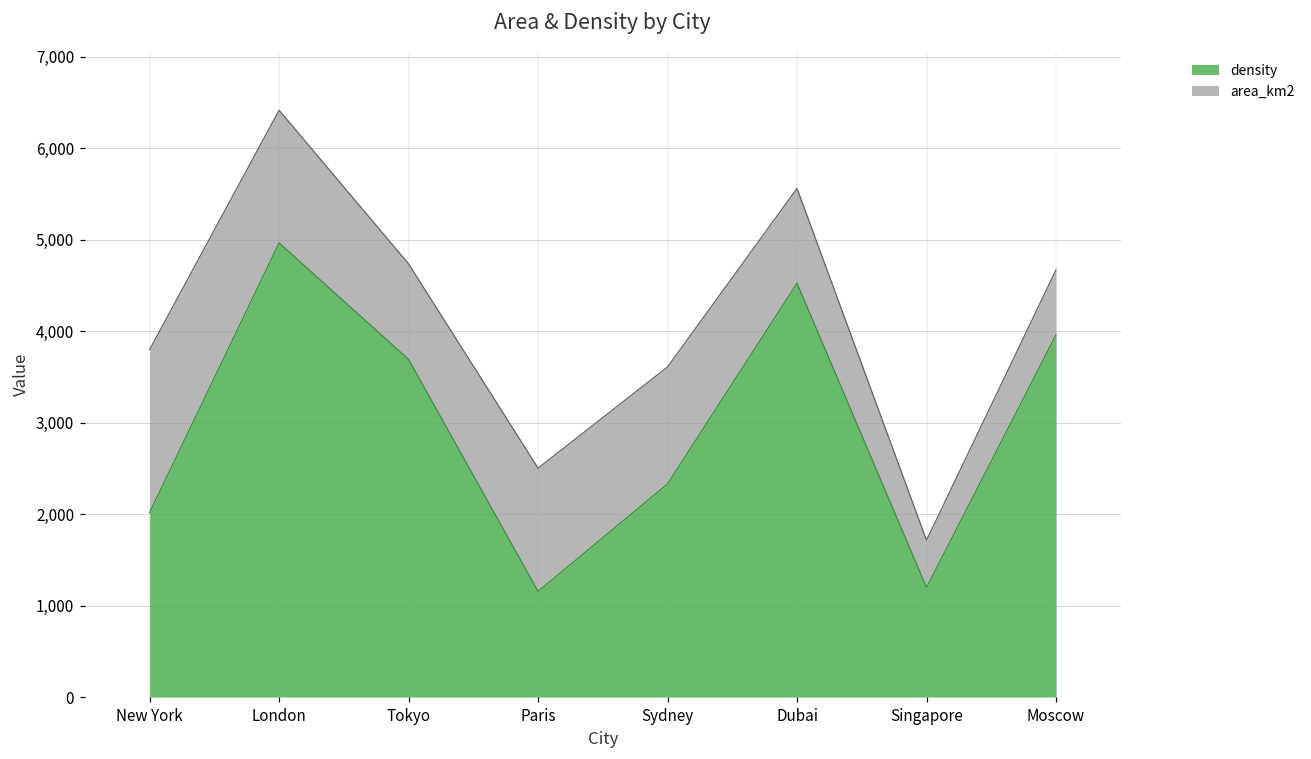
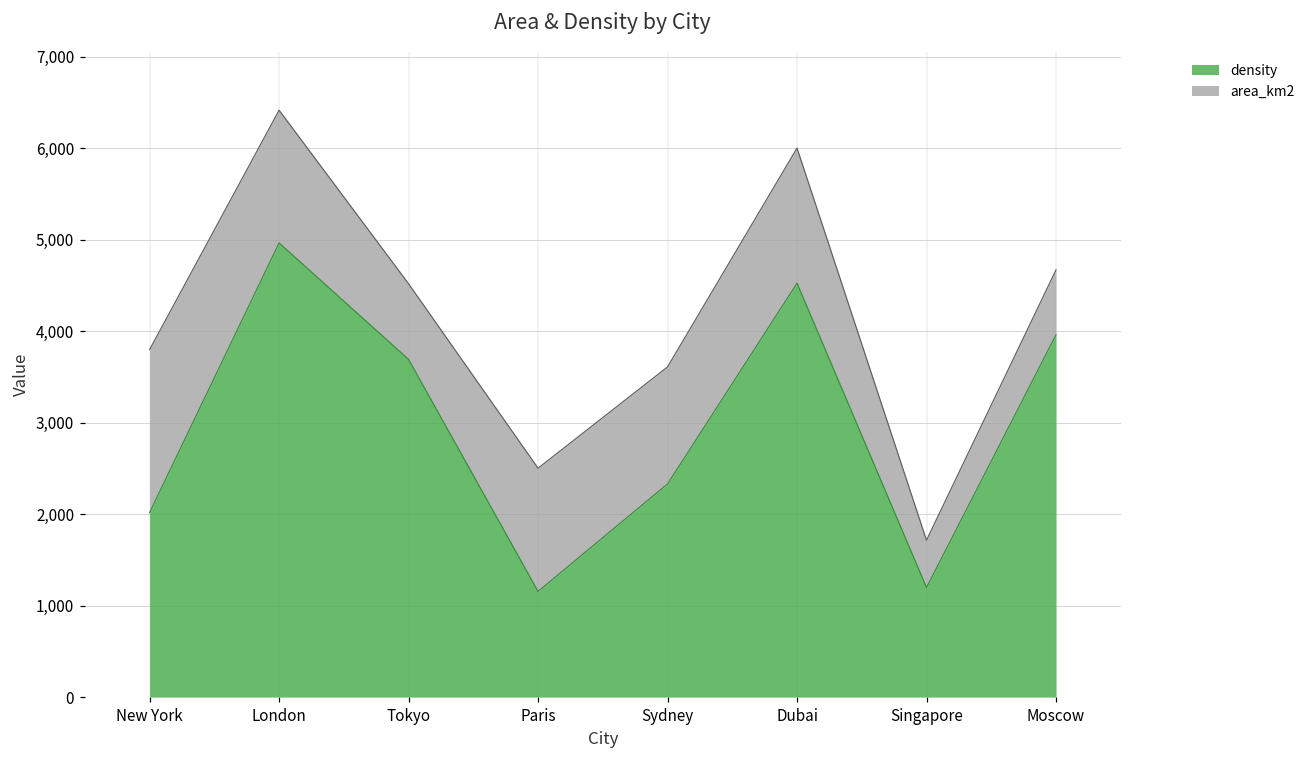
  {
    "density": {
      "New York": "2,000",
      "London": "5,000",
      "Tokyo": "3,700",
      "Paris": "1,200",
      "Sydney": "2,300",
      "Dubai": "4,500",
      "Singapore": "1,200",
      "Moscow": "4,000"
    },
    "area_km2": {
      "New York": "1,800",
      "London": "1,500",
-     "Tokyo": "1,000",
+     "Tokyo": "800",
      "Paris": "1,300",
      "Sydney": "1,300",
-     "Dubai": "1,000",
+     "Dubai": "1,500",
      "Singapore": "500",
      "Moscow": "700"
    }
  }
